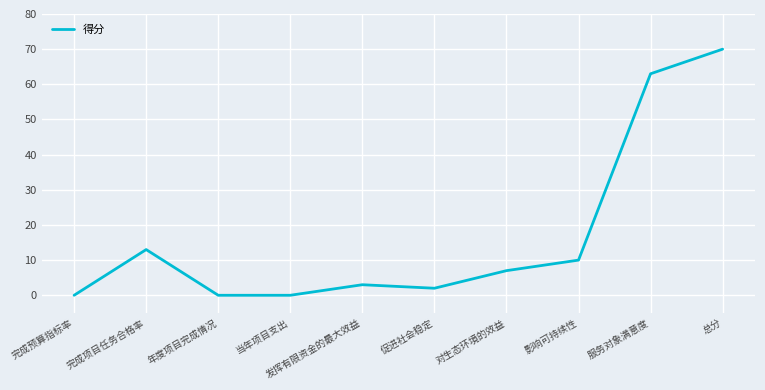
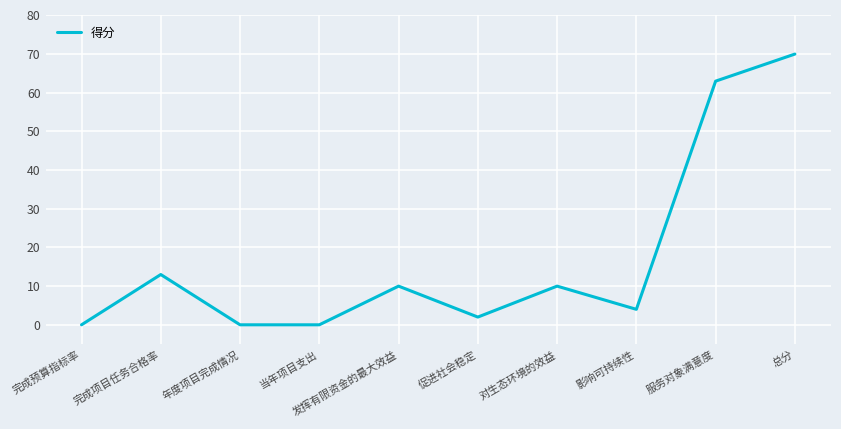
  {
    "完成预算指标率": 0,
    "完成项目任务合格率": 13,
    "年度项目完成情况": 0,
    "当年项目支出": 0,
-   "发挥有限资金的最大效益": 3,
+   "发挥有限资金的最大效益": 10,
    "促进社会稳定": 2,
-   "对生态环境的效益": 7,
-   "影响可持续性": 10,
+   "对生态环境的效益": 10,
+   "影响可持续性": 4,
    "服务对象满意度": 63,
    "总分": 70
  }
